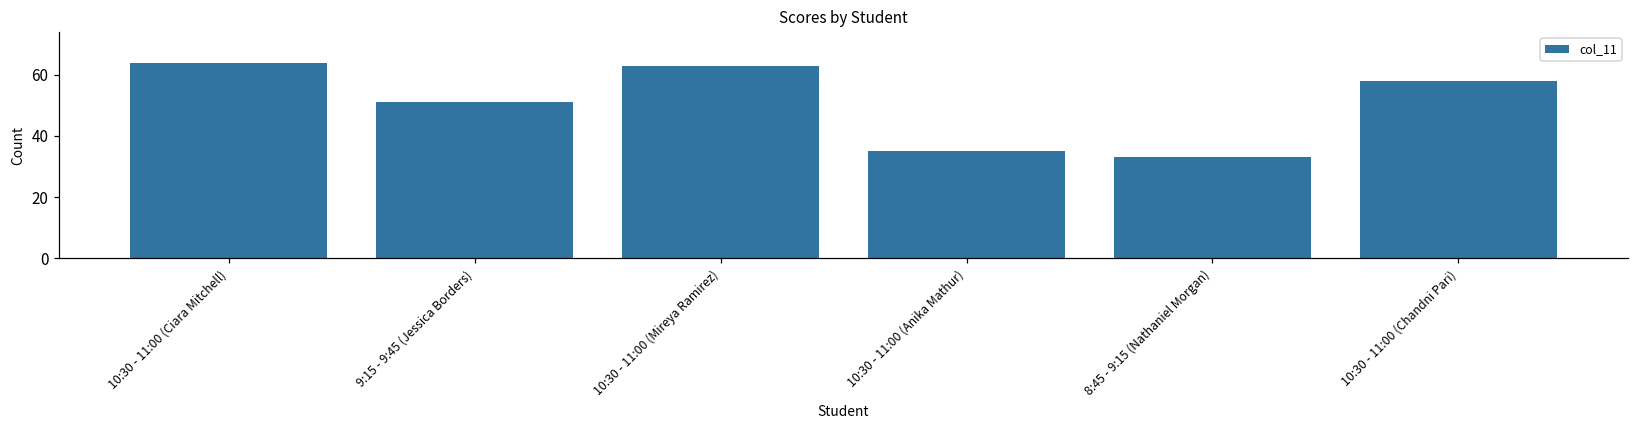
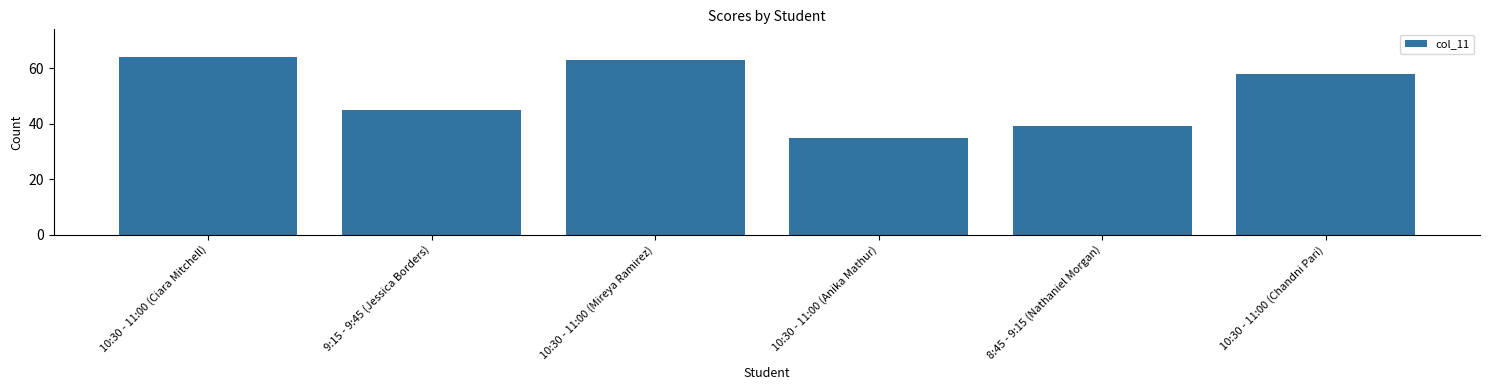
  {
    "10:30 - 11:00 (Ciara Mitchell)": 64,
-   "9:15 - 9:45 (Jessica Borders)": 51,
+   "9:15 - 9:45 (Jessica Borders)": 45,
    "10:30 - 11:00 (Mireya Ramirez)": 63,
    "10:30 - 11:00 (Anika Mathur)": 35,
-   "8:45 - 9:15 (Nathaniel Morgan)": 33,
+   "8:45 - 9:15 (Nathaniel Morgan)": 39,
    "10:30 - 11:00 (Chandni Pari)": 58
  }
